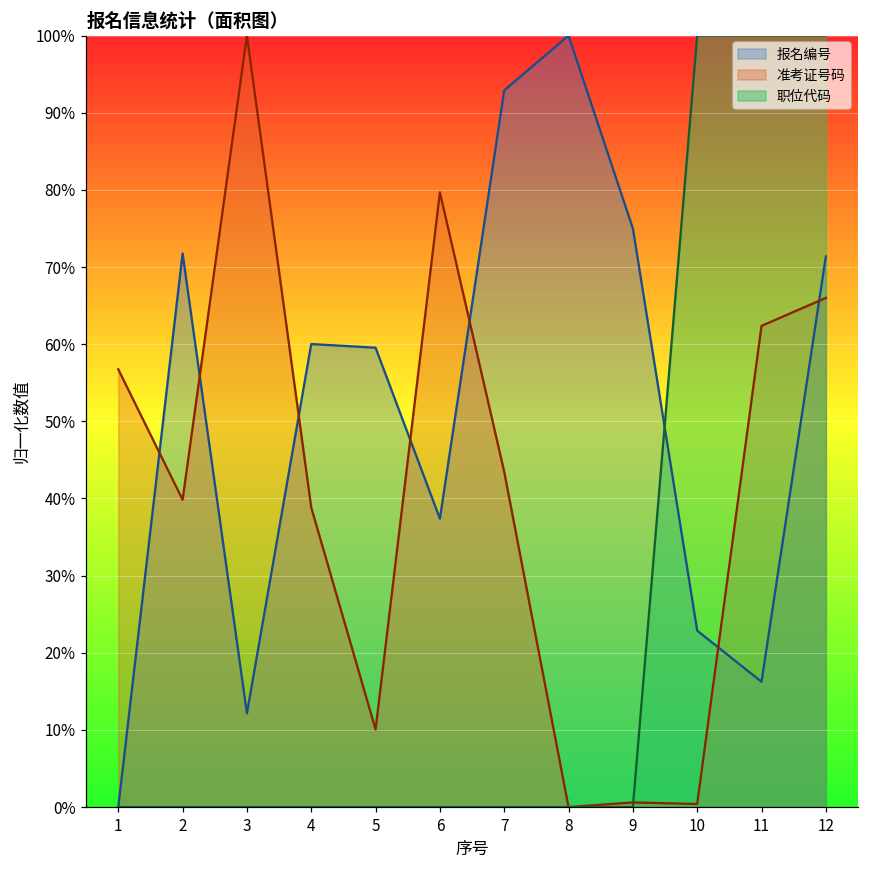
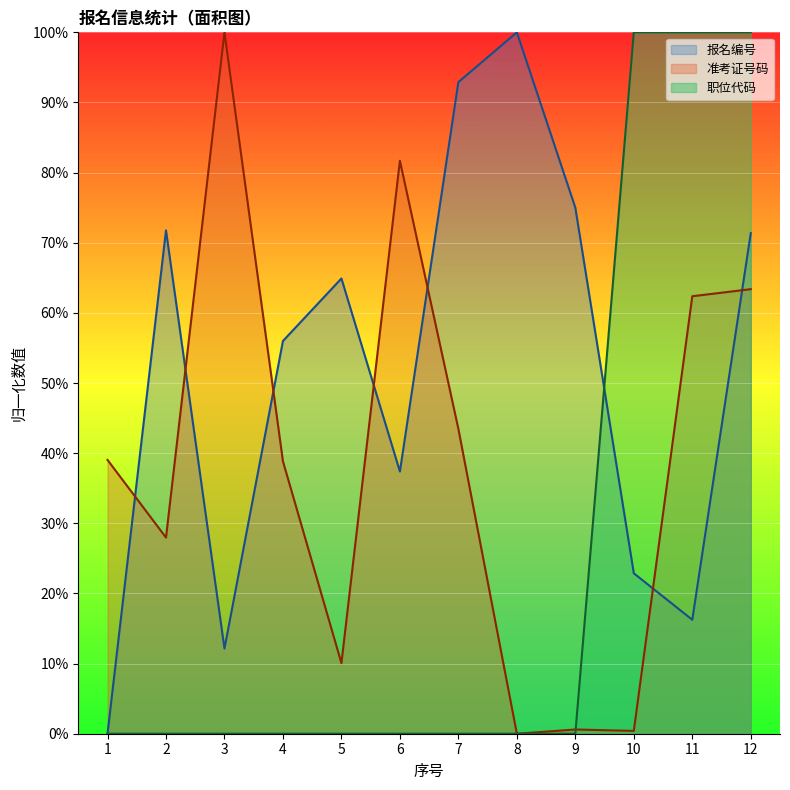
  {
    "报名编号": {
      "2": "72%",
      "3": "12%",
-     "4": "60%",
-     "5": "60%",
+     "4": "56%",
+     "5": "65%",
      "6": "37%",
      "7": "93%",
      "8": "100%",
      "9": "75%",
      "10": "23%",
      "11": "16%",
      "12": "71%"
    },
    "准考证号码": {
-     "1": "57%",
-     "2": "40%",
+     "1": "39%",
+     "2": "28%",
      "3": "100%",
      "4": "39%",
      "5": "10%",
-     "6": "80%",
+     "6": "82%",
      "7": "43%",
      "9": "1%",
      "10": "0%",
      "11": "62%",
-     "12": "66%"
+     "12": "63%"
    },
    "职位代码": {
      "2": "0%",
      "3": "0%",
      "4": "0%",
      "5": "0%",
      "6": "0%",
      "7": "0%",
      "9": "0%",
      "10": "100%",
      "11": "100%",
      "12": "100%"
    }
  }
